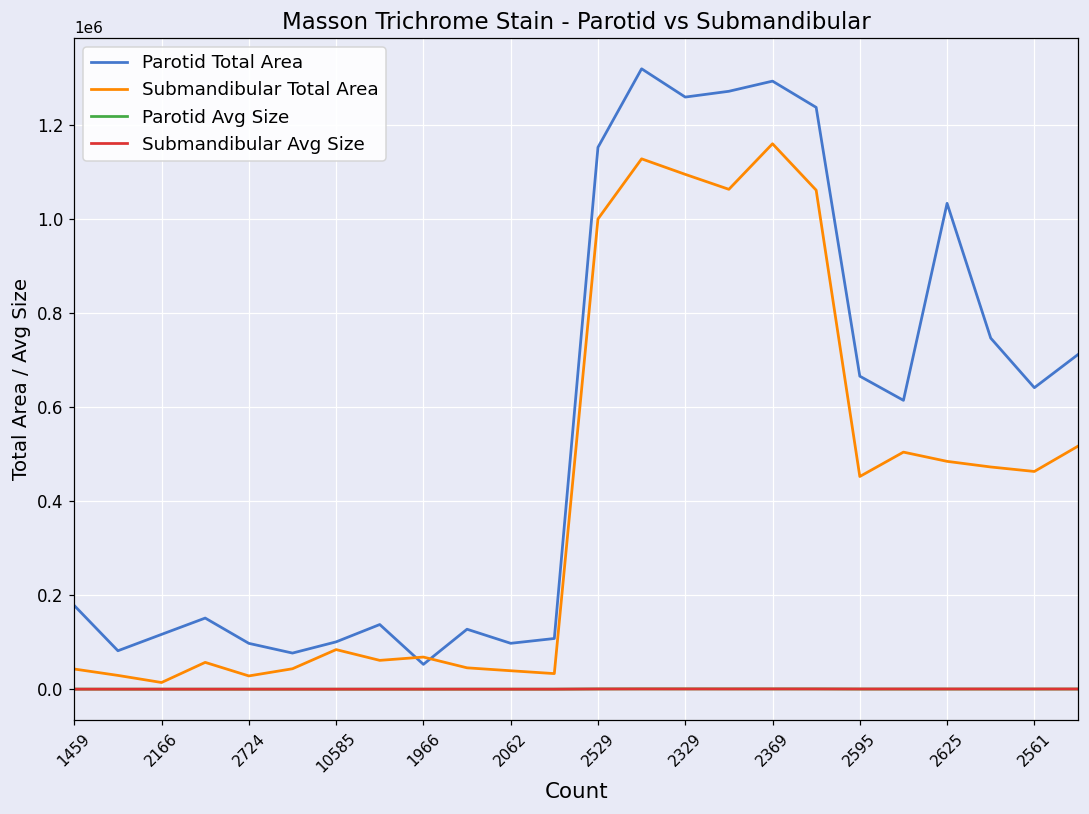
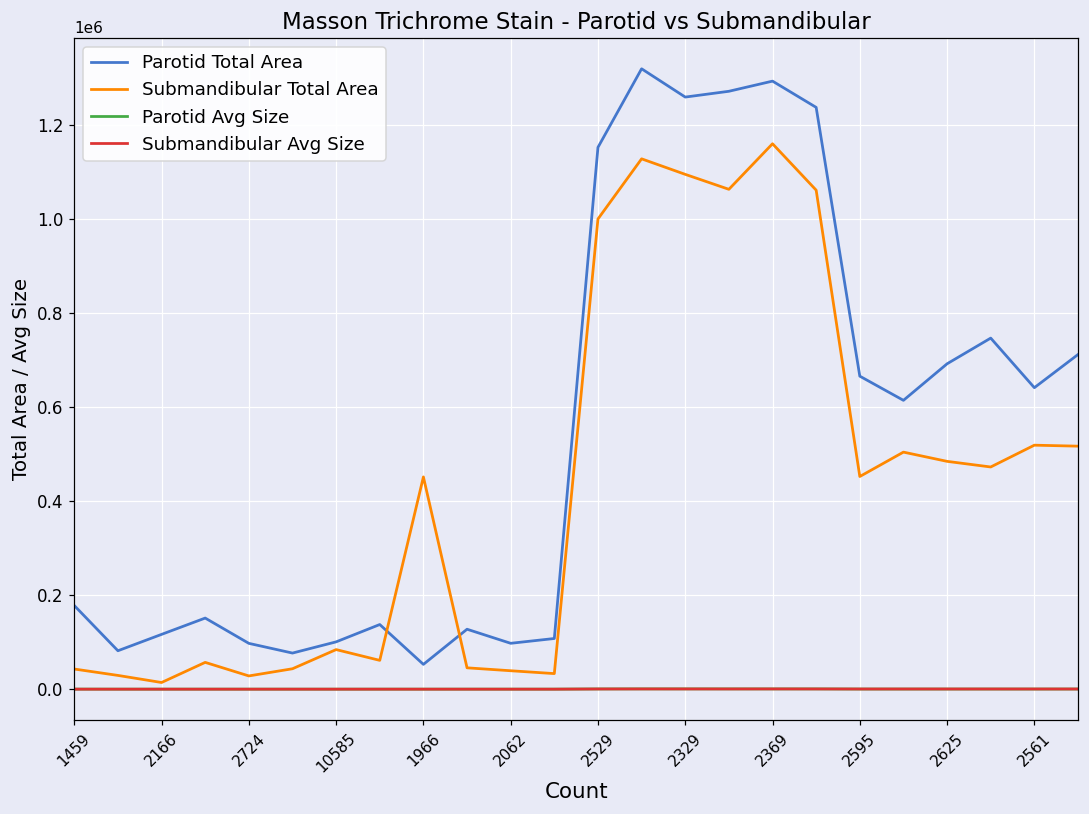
  {
    "Parotid Total Area": {
      "1459": 180000,
      "2166": 120000,
      "2724": 100000,
      "10585": 100000,
      "1966": 50000,
      "2062": 100000,
      "2529": 1150000,
      "2329": 1260000,
      "2369": 1290000,
      "2595": 670000,
-     "2625": 1030000,
+     "2625": 690000,
      "2561": 640000
    },
    "Submandibular Total Area": {
      "1459": 40000,
      "2166": 10000,
      "2724": 30000,
      "10585": 80000,
-     "1966": 70000,
+     "1966": 450000,
      "2062": 40000,
      "2529": 1000000,
      "2329": 1100000,
      "2369": 1160000,
      "2595": 450000,
      "2625": 480000,
-     "2561": 460000
+     "2561": 520000
    },
    "Submandibular Avg Size": {
      "1459": 0,
      "2166": 0,
      "2724": 0,
      "10585": 0,
      "1966": 0,
      "2062": 0,
      "2529": 0,
      "2329": 0,
      "2369": 0,
      "2595": 0,
      "2625": 0,
      "2561": 0
    }
  }
